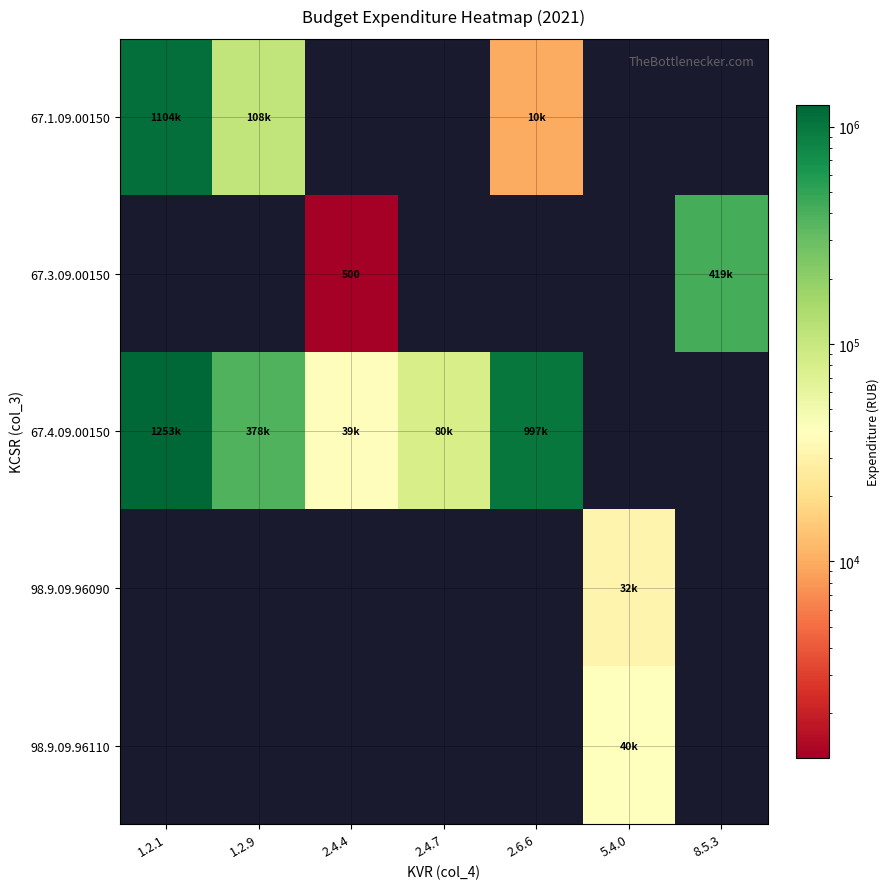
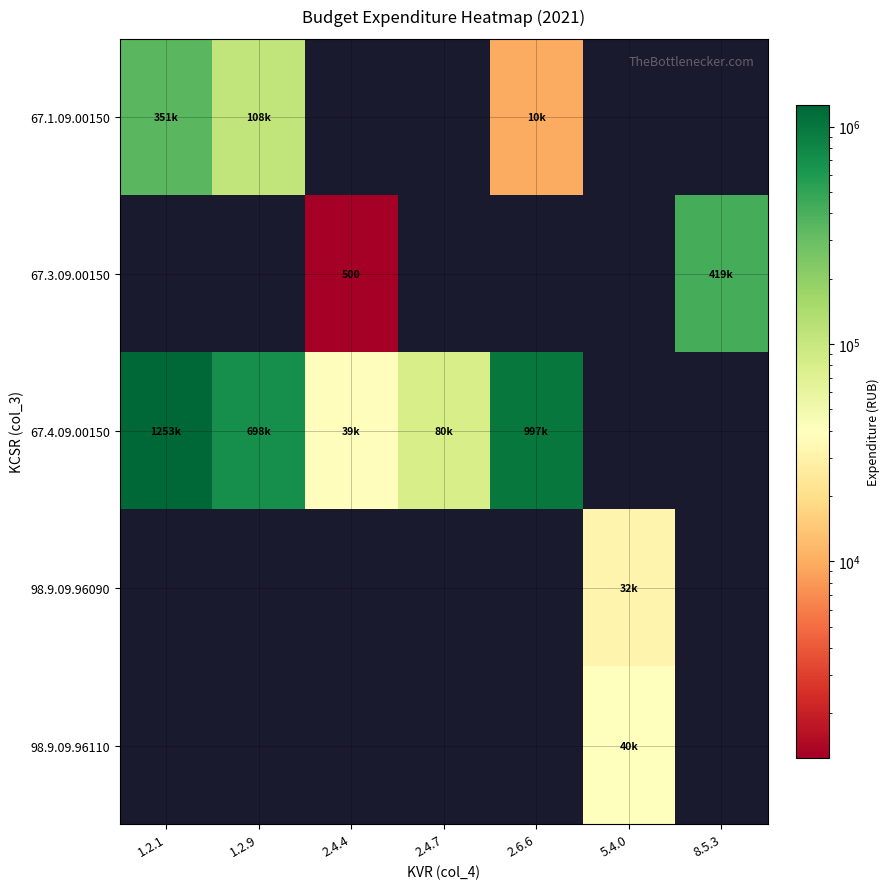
  {
    "67.1.09.00150": {
-     "1.2.1": "1104k",
+     "1.2.1": "351k",
      "1.2.9": "108k",
      "2.6.6": "10k"
    },
    "67.3.09.00150": {
      "2.4.4": "500",
      "8.5.3": "419k"
    },
    "67.4.09.00150": {
      "1.2.1": "1253k",
-     "1.2.9": "378k",
+     "1.2.9": "698k",
      "2.4.4": "39k",
      "2.4.7": "80k",
      "2.6.6": "997k"
    },
    "98.9.09.96090": {
      "5.4.0": "32k"
    },
    "98.9.09.96110": {
      "5.4.0": "40k"
    }
  }
